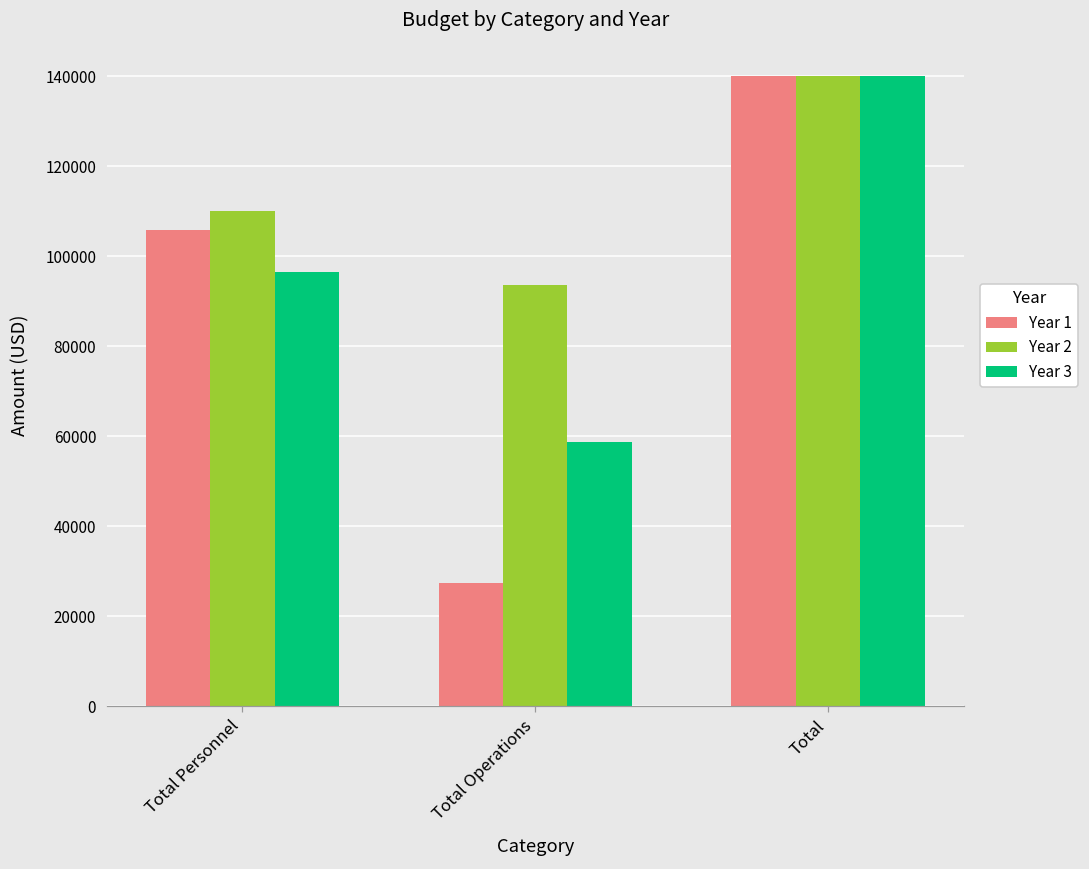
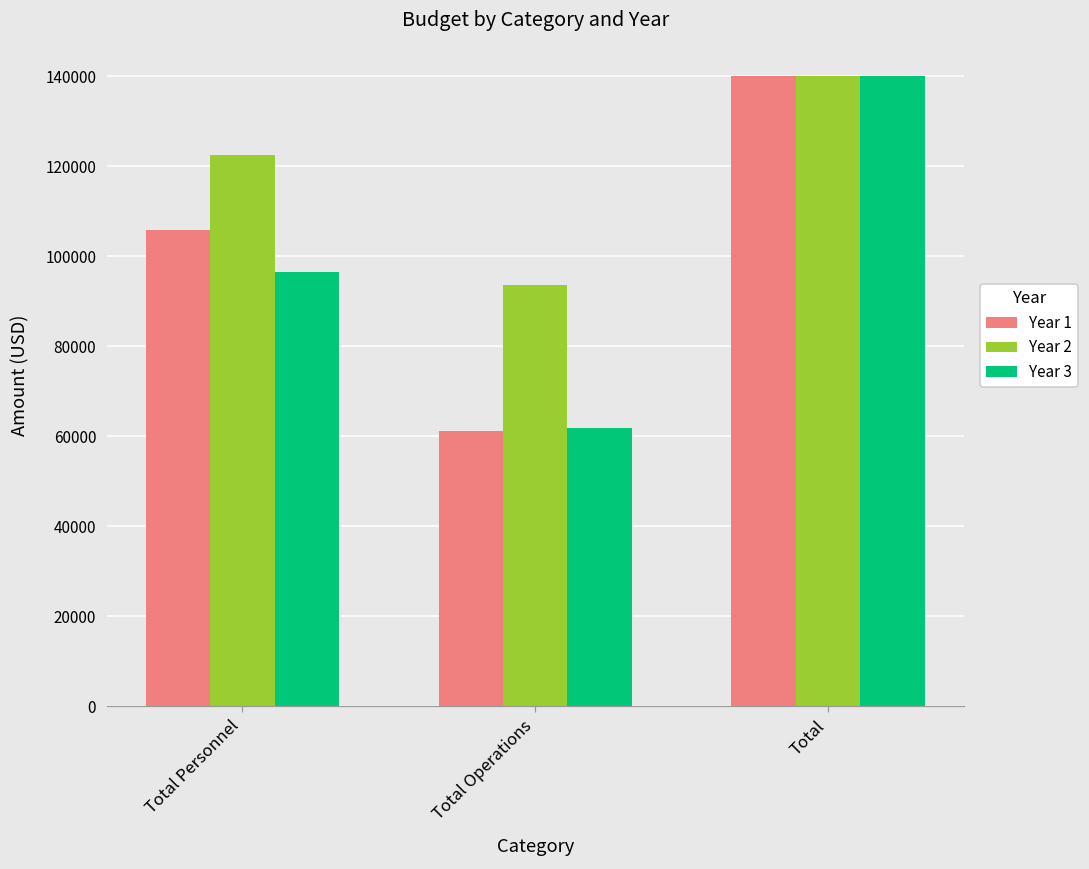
  {
    "Year 1": {
      "Total Personnel": 106000,
-     "Total Operations": 27000,
+     "Total Operations": 61000,
      "Total": 140000
    },
    "Year 2": {
-     "Total Personnel": 110000,
+     "Total Personnel": 123000,
      "Total Operations": 94000,
      "Total": 140000
    },
    "Year 3": {
      "Total Personnel": 97000,
-     "Total Operations": 59000,
+     "Total Operations": 62000,
      "Total": 140000
    }
  }
